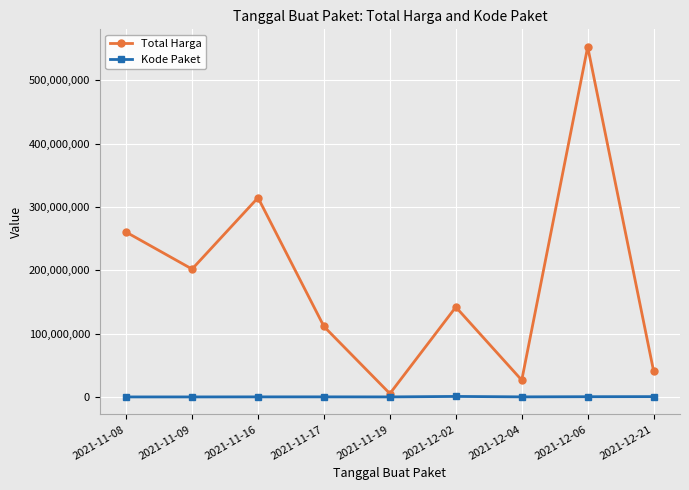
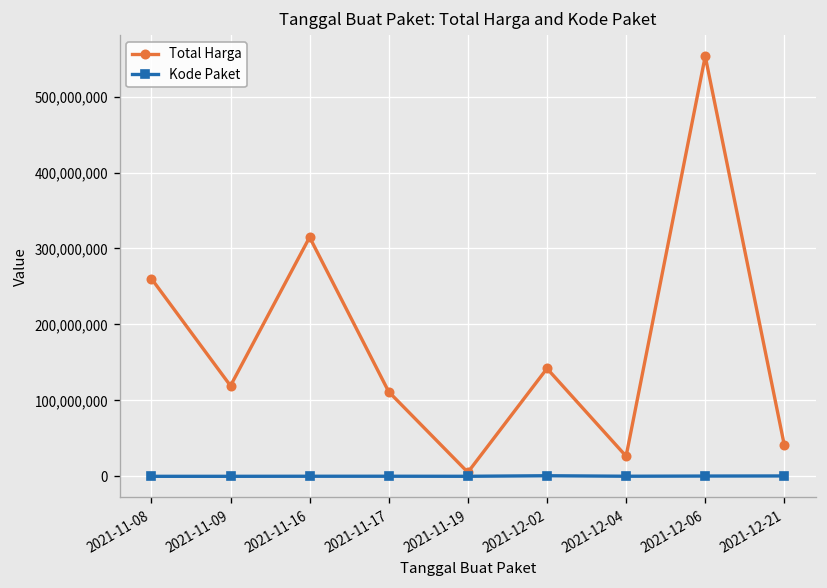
  {
    "Total Harga": {
      "2021-11-08": "260,000,000",
-     "2021-11-09": "200,000,000",
+     "2021-11-09": "120,000,000",
      "2021-11-16": "310,000,000",
      "2021-11-17": "110,000,000",
      "2021-11-19": "10,000,000",
      "2021-12-02": "140,000,000",
      "2021-12-04": "30,000,000",
      "2021-12-06": "550,000,000",
      "2021-12-21": "40,000,000"
    },
    "Kode Paket": {
      "2021-11-08": "0",
      "2021-11-09": "0",
      "2021-11-16": "0",
      "2021-11-17": "0",
      "2021-11-19": "0",
      "2021-12-02": "0",
      "2021-12-04": "0",
      "2021-12-06": "0",
      "2021-12-21": "0"
    }
  }
